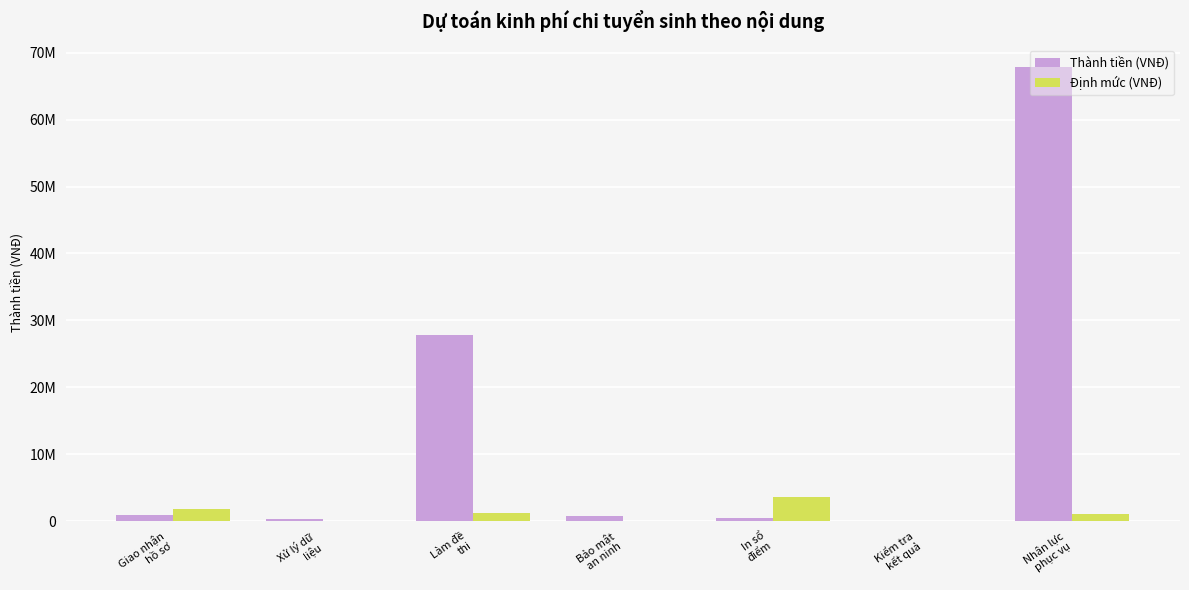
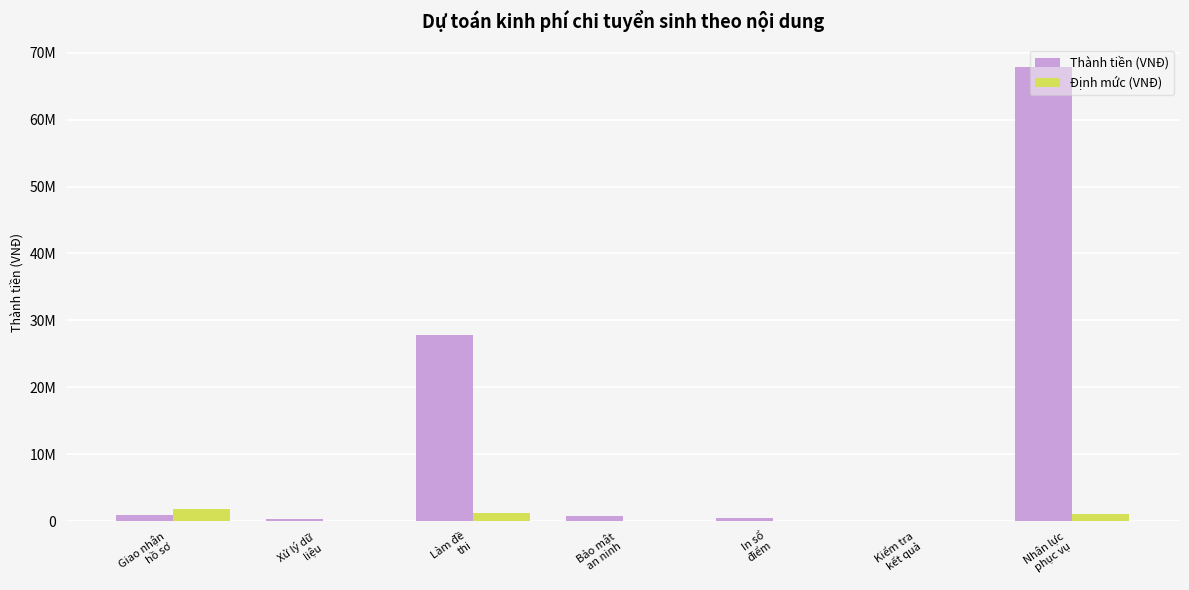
  {
    "Thành tiền (VNĐ)": {
      "Giao nhận hồ sơ": 1000000,
      "Làm đề thi": 28000000,
      "Bảo mật an ninh": 1000000,
      "In sổ điểm": 0
    },
    "Định mức (VNĐ)": {
      "Giao nhận hồ sơ": 2000000,
      "Làm đề thi": 1000000,
-     "In sổ điểm": 4000000,
+     "In sổ điểm": 0,
      "Nhân lực phục vụ": 1000000
    }
  }
